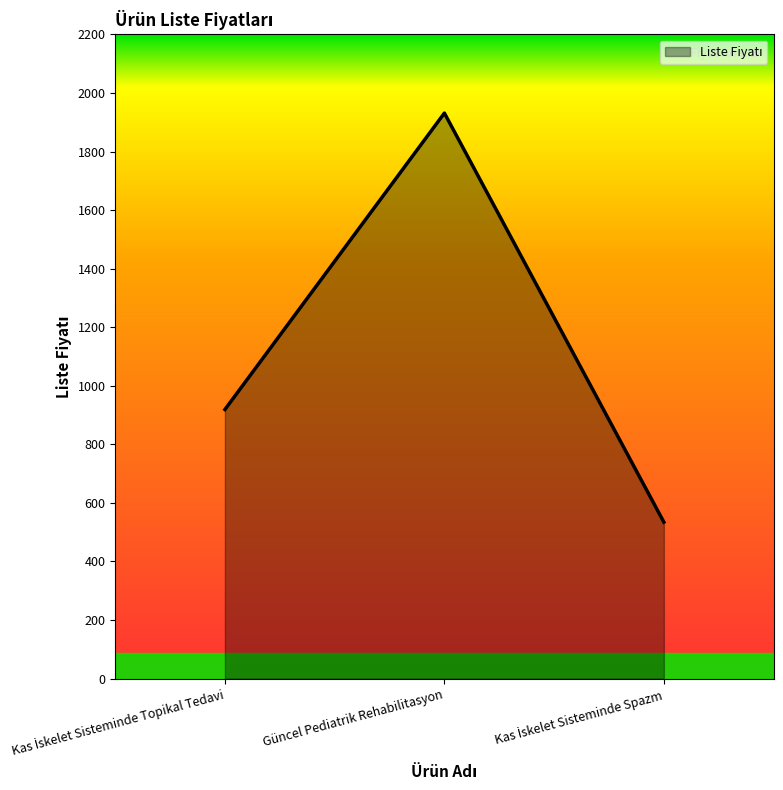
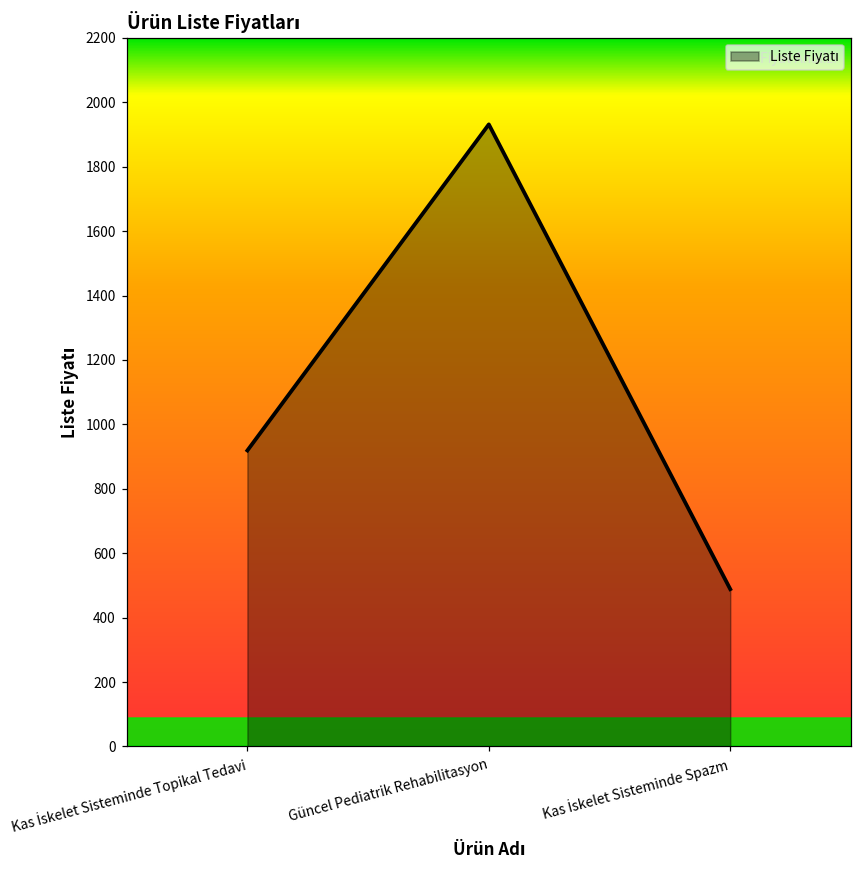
  {
    "Liste Fiyatı": {
      "Kas İskelet Sisteminde Topikal Tedavi": 920,
      "Güncel Pediatrik Rehabilitasyon": 1930,
-     "Kas İskelet Sisteminde Spazm": 530
+     "Kas İskelet Sisteminde Spazm": 490
    }
  }
